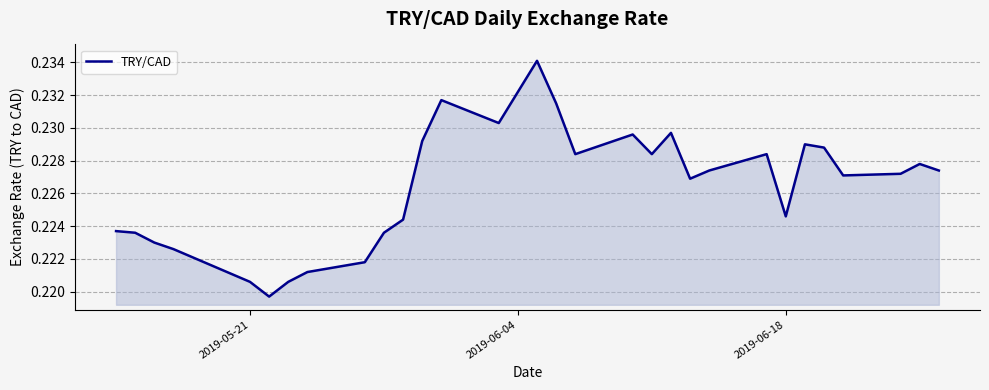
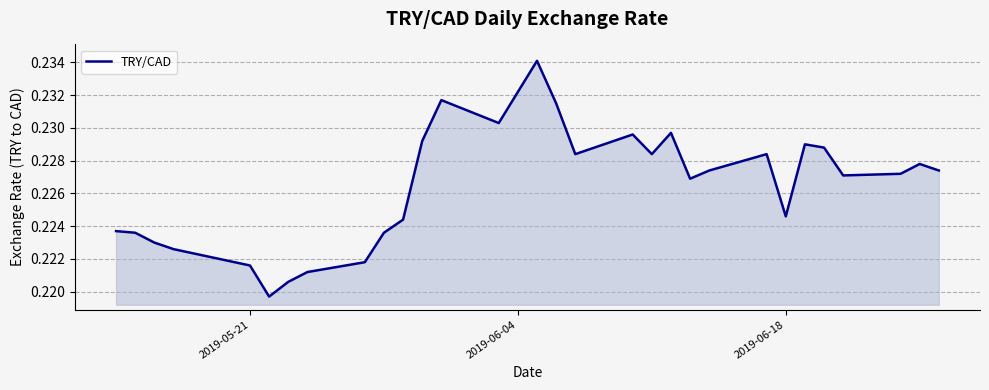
  {
-   "2019-05-21": 0.2206,
+   "2019-05-21": 0.2216,
    "2019-06-04": 0.2322,
    "2019-06-18": 0.2246
  }
